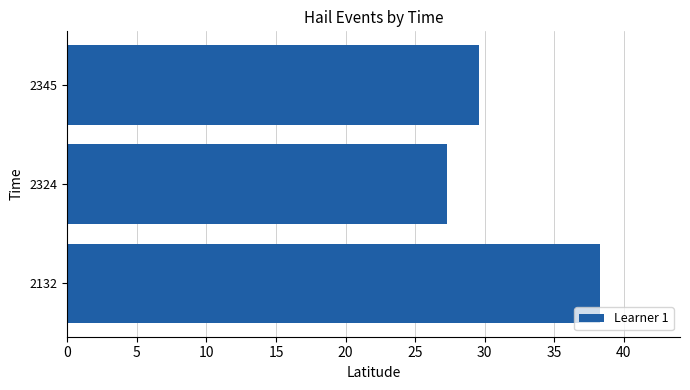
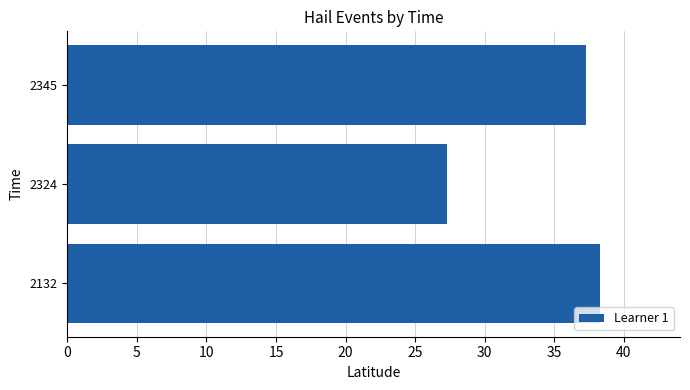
  {
-   "2345": 29.6,
+   "2345": 37.3,
    "2324": 27.3,
    "2132": 38.3
  }
